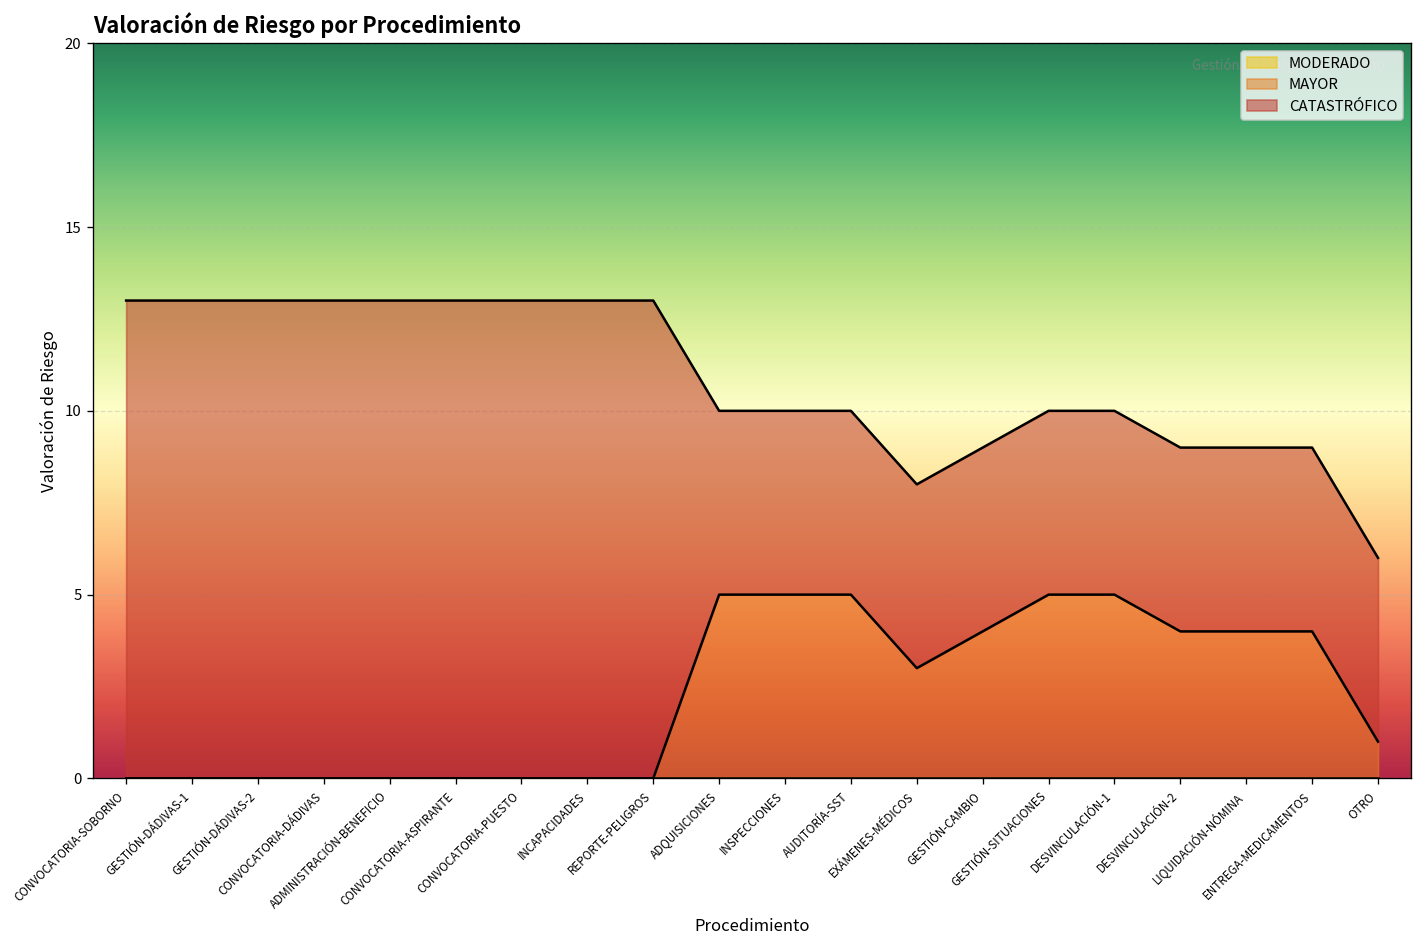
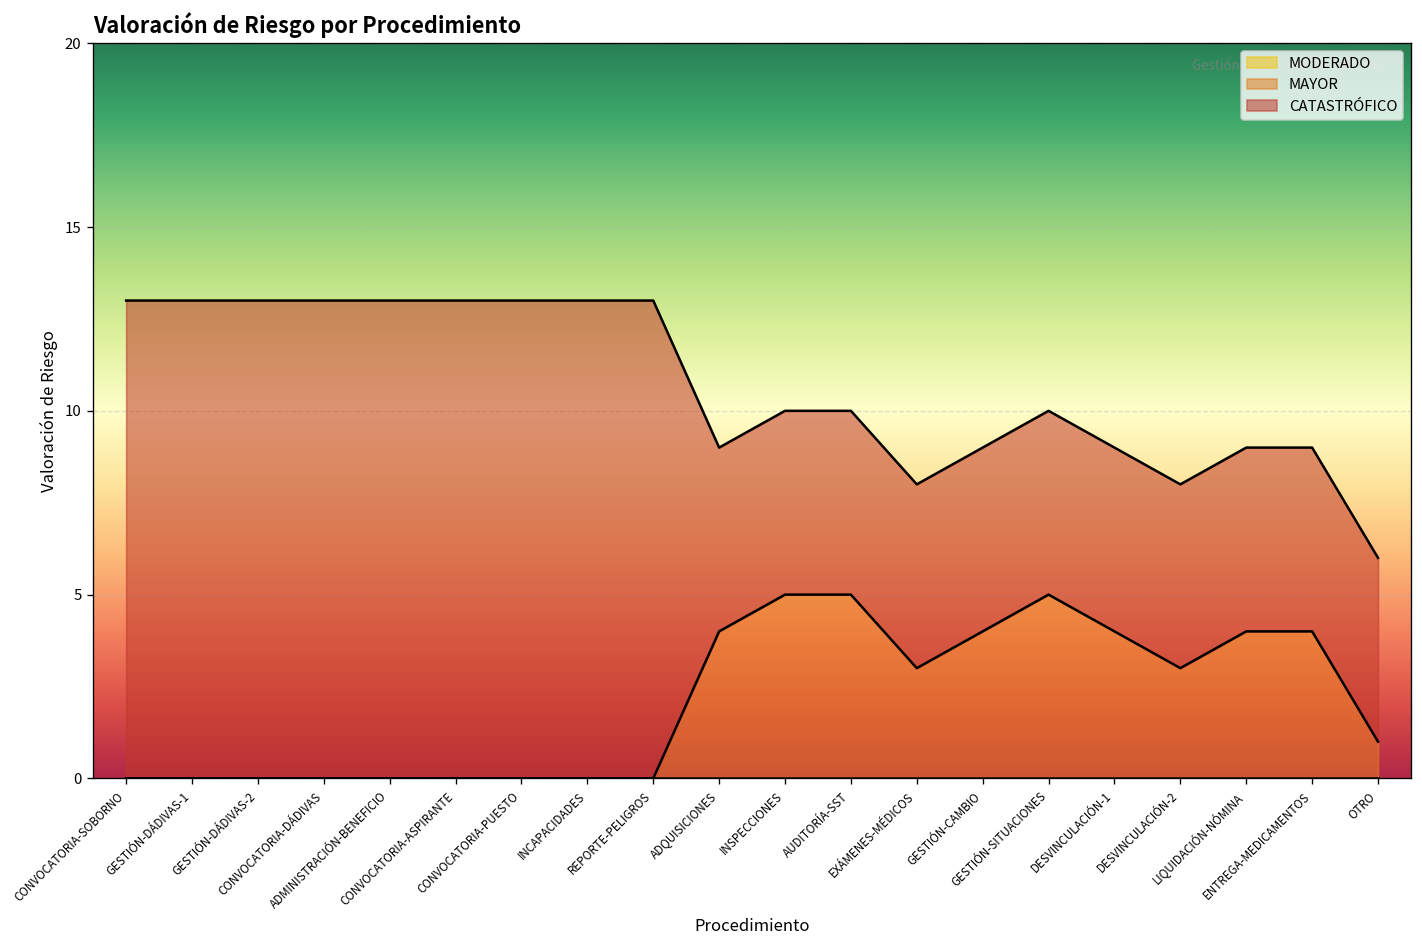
  {
    "MODERADO": {
      "ADQUISICIONES": 0,
      "INSPECCIONES": 0,
      "AUDITORÍA-SST": 0,
      "EXÁMENES-MÉDICOS": 0,
      "GESTIÓN-CAMBIO": 0,
      "GESTIÓN-SITUACIONES": 0,
      "DESVINCULACIÓN-1": 0,
      "DESVINCULACIÓN-2": 0,
      "LIQUIDACIÓN-NÓMINA": 0,
      "ENTREGA-MEDICAMENTOS": 0,
      "OTRO": 0
    },
    "MAYOR": {
-     "ADQUISICIONES": 5,
+     "ADQUISICIONES": 4,
      "INSPECCIONES": 5,
      "AUDITORÍA-SST": 5,
      "EXÁMENES-MÉDICOS": 3,
      "GESTIÓN-CAMBIO": 4,
      "GESTIÓN-SITUACIONES": 5,
-     "DESVINCULACIÓN-1": 5,
-     "DESVINCULACIÓN-2": 4,
+     "DESVINCULACIÓN-1": 4,
+     "DESVINCULACIÓN-2": 3,
      "LIQUIDACIÓN-NÓMINA": 4,
      "ENTREGA-MEDICAMENTOS": 4,
      "OTRO": 1
    },
    "CATASTRÓFICO": {
      "CONVOCATORIA-SOBORNO": 13,
      "GESTIÓN-DÁDIVAS-1": 13,
      "GESTIÓN-DÁDIVAS-2": 13,
      "CONVOCATORIA-DÁDIVAS": 13,
      "ADMINISTRACIÓN-BENEFICIO": 13,
      "CONVOCATORIA-ASPIRANTE": 13,
      "CONVOCATORIA-PUESTO": 13,
      "INCAPACIDADES": 13,
      "REPORTE-PELIGROS": 13,
      "ADQUISICIONES": 5,
      "INSPECCIONES": 5,
      "AUDITORÍA-SST": 5,
      "EXÁMENES-MÉDICOS": 5,
      "GESTIÓN-CAMBIO": 5,
      "GESTIÓN-SITUACIONES": 5,
      "DESVINCULACIÓN-1": 5,
      "DESVINCULACIÓN-2": 5,
      "LIQUIDACIÓN-NÓMINA": 5,
      "ENTREGA-MEDICAMENTOS": 5,
      "OTRO": 5
    }
  }
